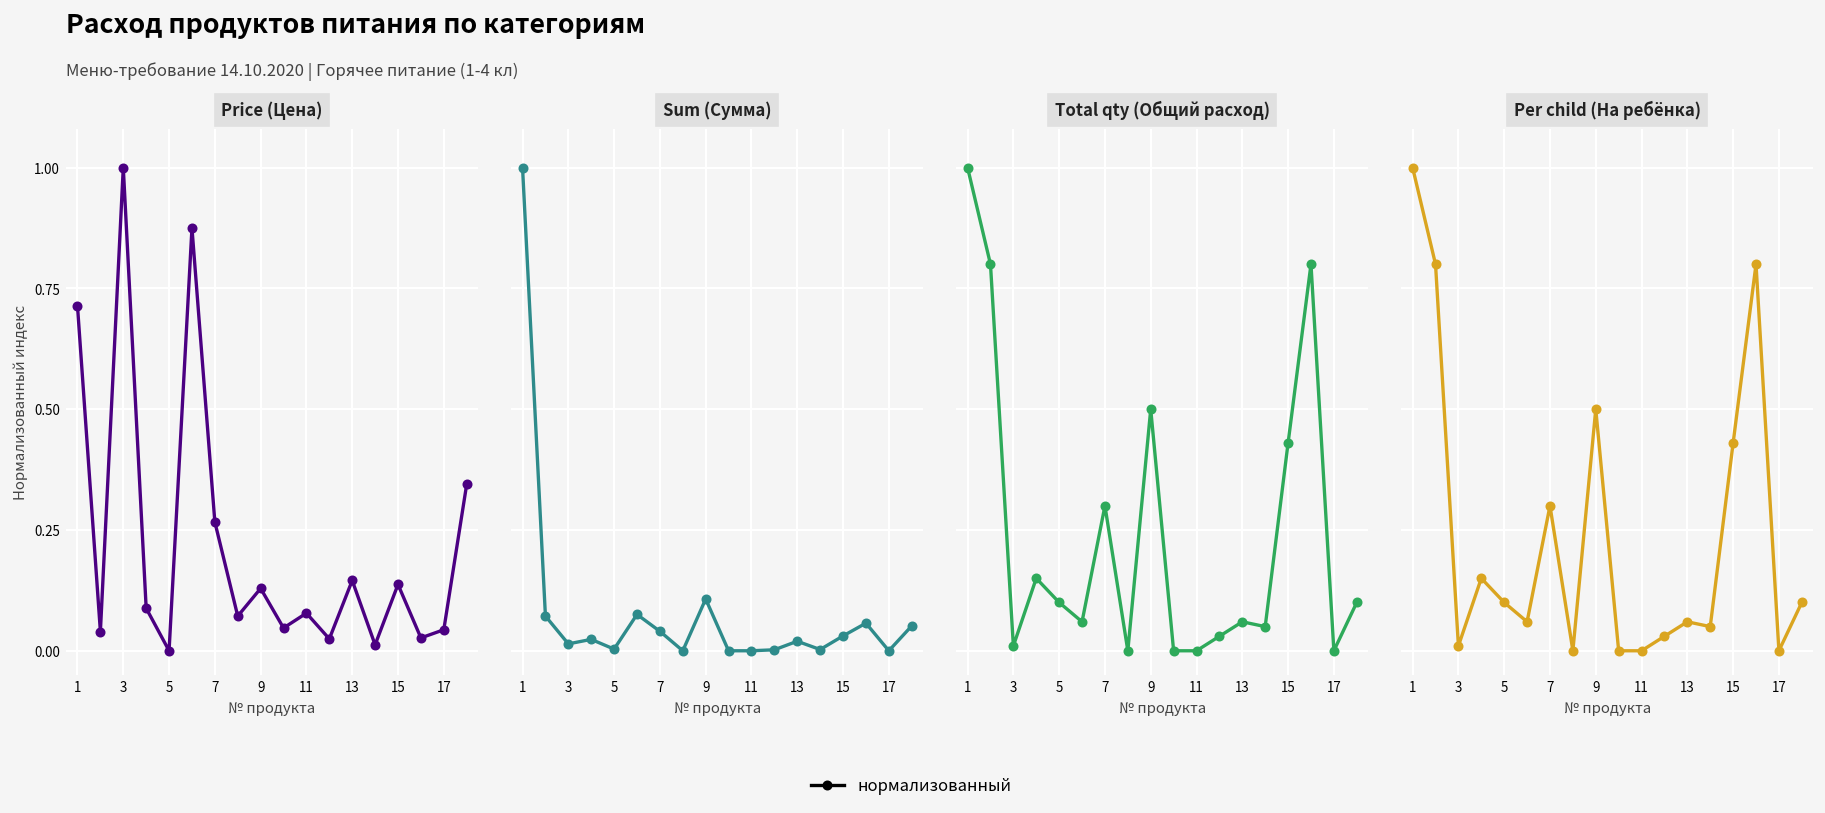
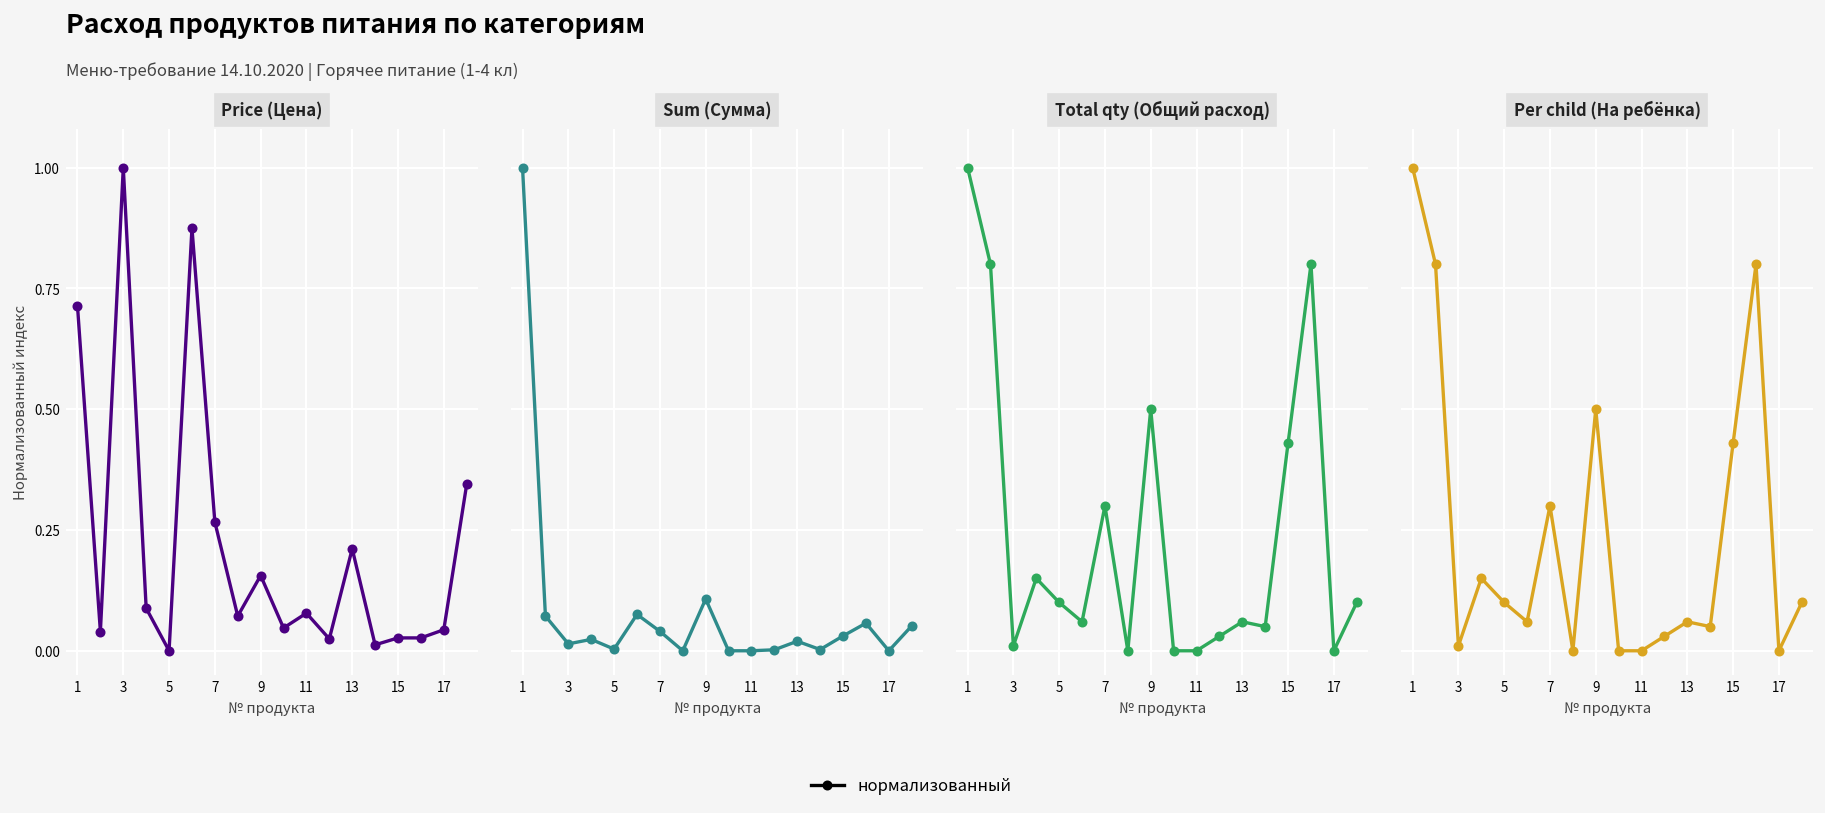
  {
    "Price (Цена)": {
      "1": 0.71,
      "3": 1.00,
      "5": 0.00,
      "7": 0.27,
-     "9": 0.13,
+     "9": 0.16,
      "11": 0.08,
-     "13": 0.15,
-     "15": 0.14,
+     "13": 0.21,
+     "15": 0.03,
      "17": 0.04
    }
  }
